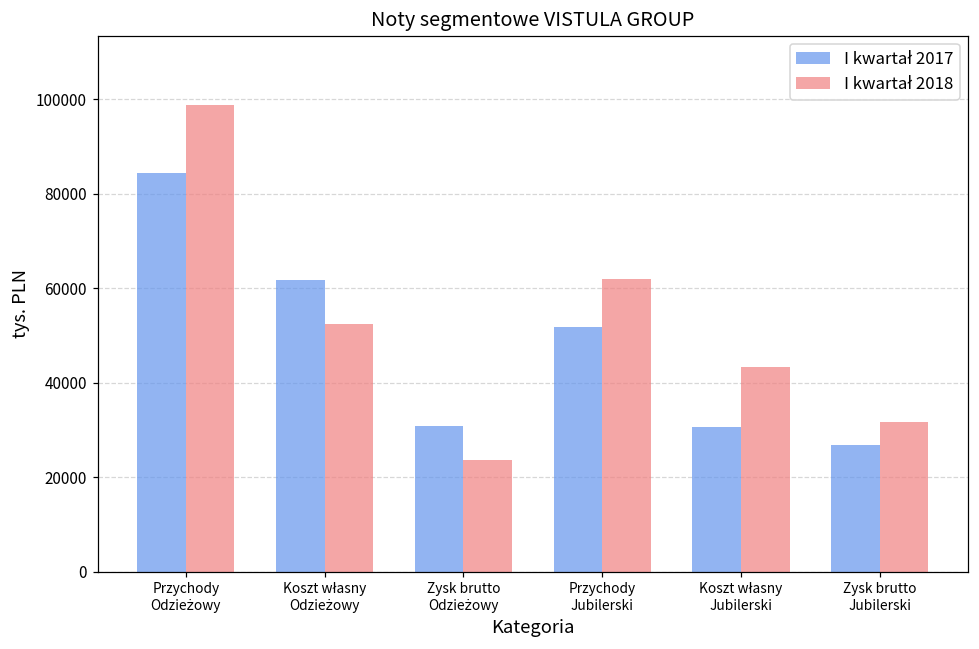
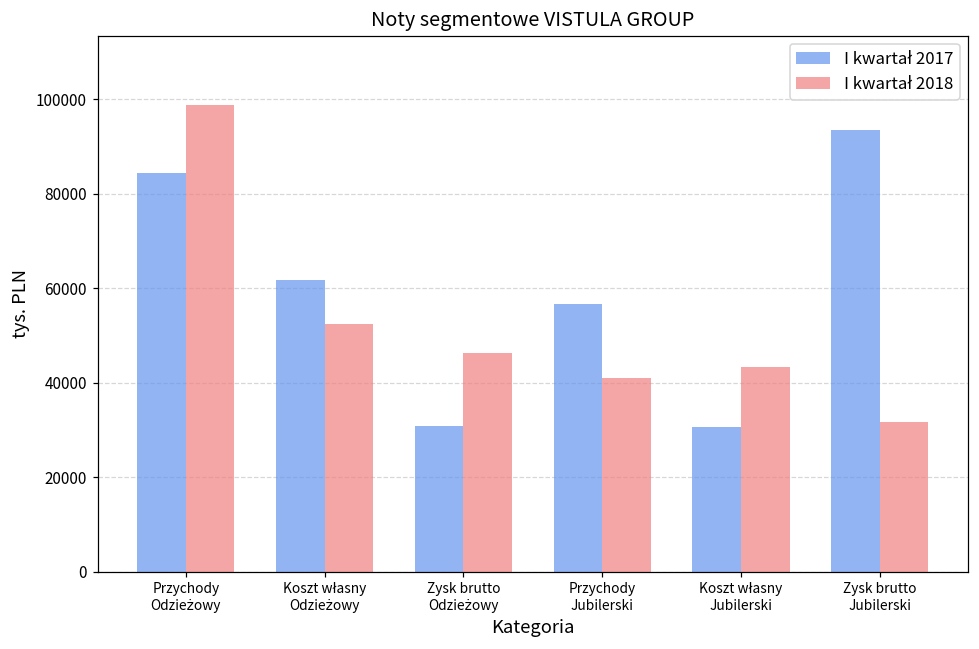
  {
    "I kwartał 2017": {
      "Przychody Odzieżowy": 84000,
      "Koszt własny Odzieżowy": 62000,
      "Zysk brutto Odzieżowy": 31000,
-     "Przychody Jubilerski": 52000,
+     "Przychody Jubilerski": 57000,
      "Koszt własny Jubilerski": 31000,
-     "Zysk brutto Jubilerski": 27000
+     "Zysk brutto Jubilerski": 94000
    },
    "I kwartał 2018": {
      "Przychody Odzieżowy": 99000,
      "Koszt własny Odzieżowy": 52000,
-     "Zysk brutto Odzieżowy": 24000,
-     "Przychody Jubilerski": 62000,
+     "Zysk brutto Odzieżowy": 46000,
+     "Przychody Jubilerski": 41000,
      "Koszt własny Jubilerski": 43000,
      "Zysk brutto Jubilerski": 32000
    }
  }
